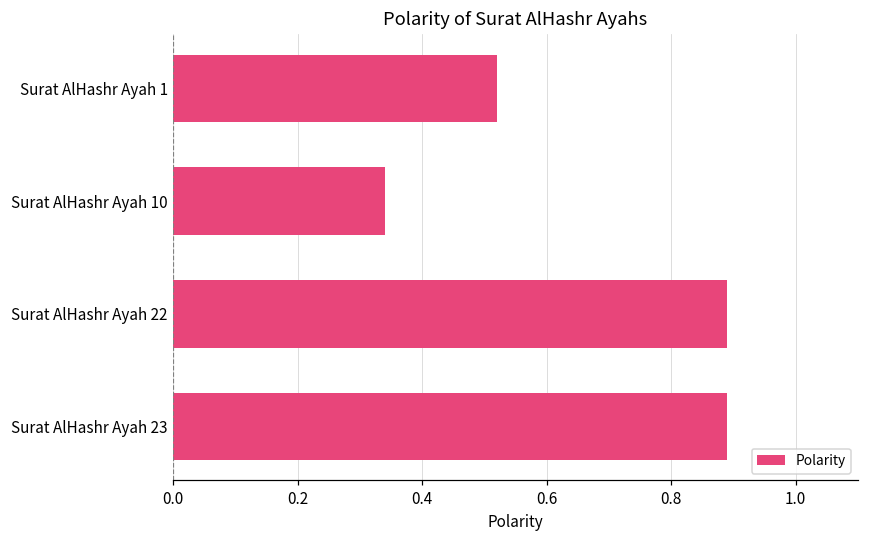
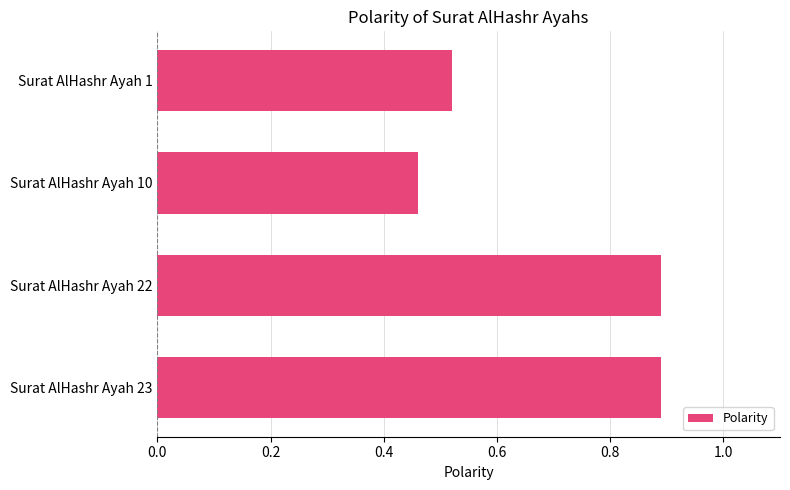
  {
    "Surat AlHashr Ayah 1": 0.52,
-   "Surat AlHashr Ayah 10": 0.34,
+   "Surat AlHashr Ayah 10": 0.46,
    "Surat AlHashr Ayah 22": 0.89,
    "Surat AlHashr Ayah 23": 0.89
  }
